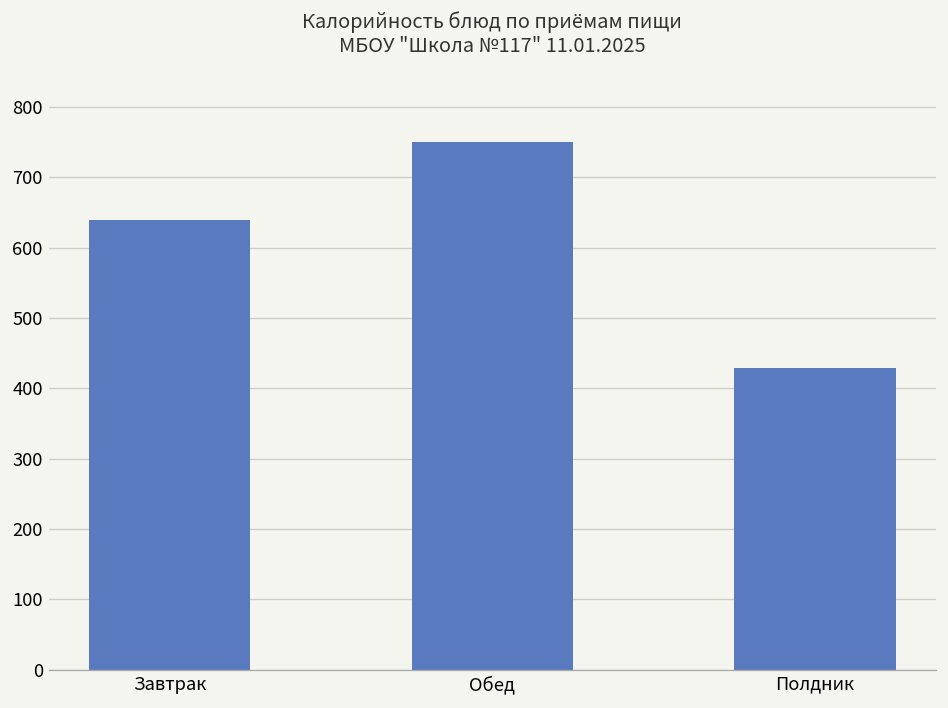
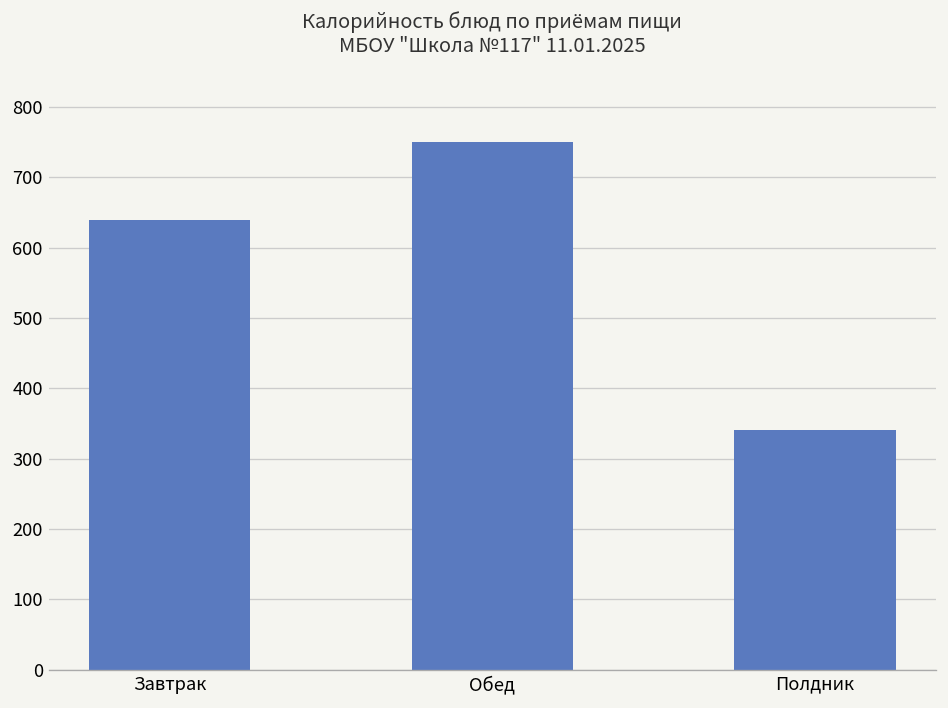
  {
    "Завтрак": 640,
    "Обед": 750,
-   "Полдник": 430
+   "Полдник": 340
  }
